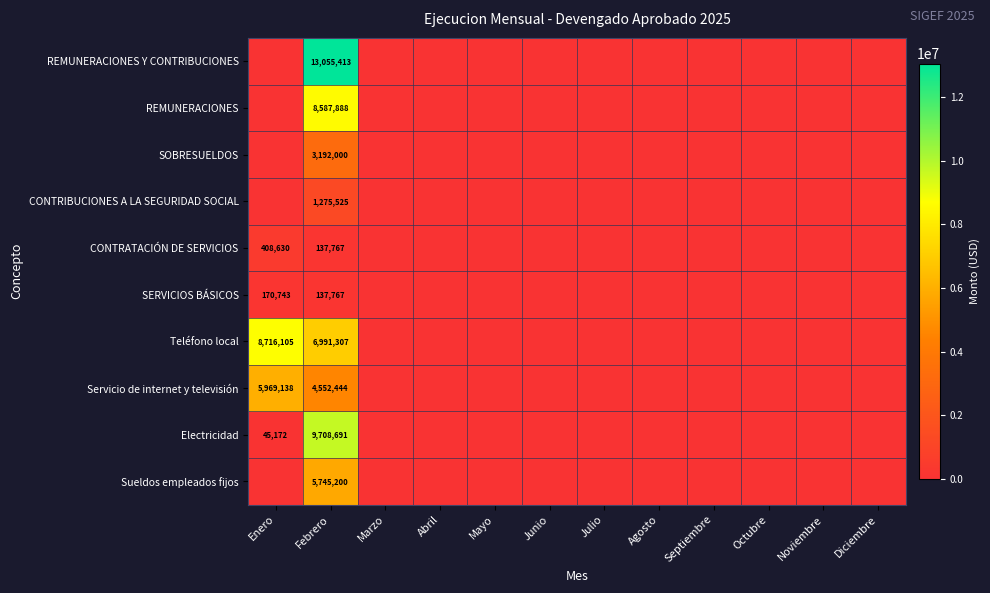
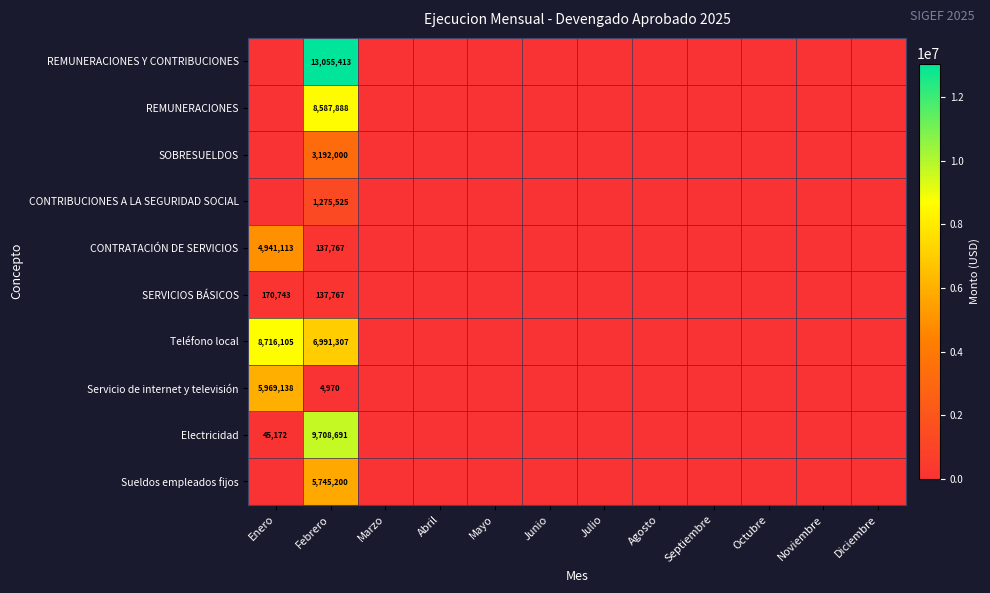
  {
    "REMUNERACIONES Y CONTRIBUCIONES": {
      "Febrero": "13,055,413"
    },
    "REMUNERACIONES": {
      "Febrero": "8,587,888"
    },
    "SOBRESUELDOS": {
      "Febrero": "3,192,000"
    },
    "CONTRIBUCIONES A LA SEGURIDAD SOCIAL": {
      "Febrero": "1,275,525"
    },
    "CONTRATACIÓN DE SERVICIOS": {
-     "Enero": "408,630",
+     "Enero": "4,941,113",
      "Febrero": "137,767"
    },
    "SERVICIOS BÁSICOS": {
      "Enero": "170,743",
      "Febrero": "137,767"
    },
    "Teléfono local": {
      "Enero": "8,716,105",
      "Febrero": "6,991,307"
    },
    "Servicio de internet y televisión": {
      "Enero": "5,969,138",
-     "Febrero": "4,552,444"
+     "Febrero": "4,970"
    },
    "Electricidad": {
      "Enero": "45,172",
      "Febrero": "9,708,691"
    },
    "Sueldos empleados fijos": {
      "Febrero": "5,745,200"
    }
  }
